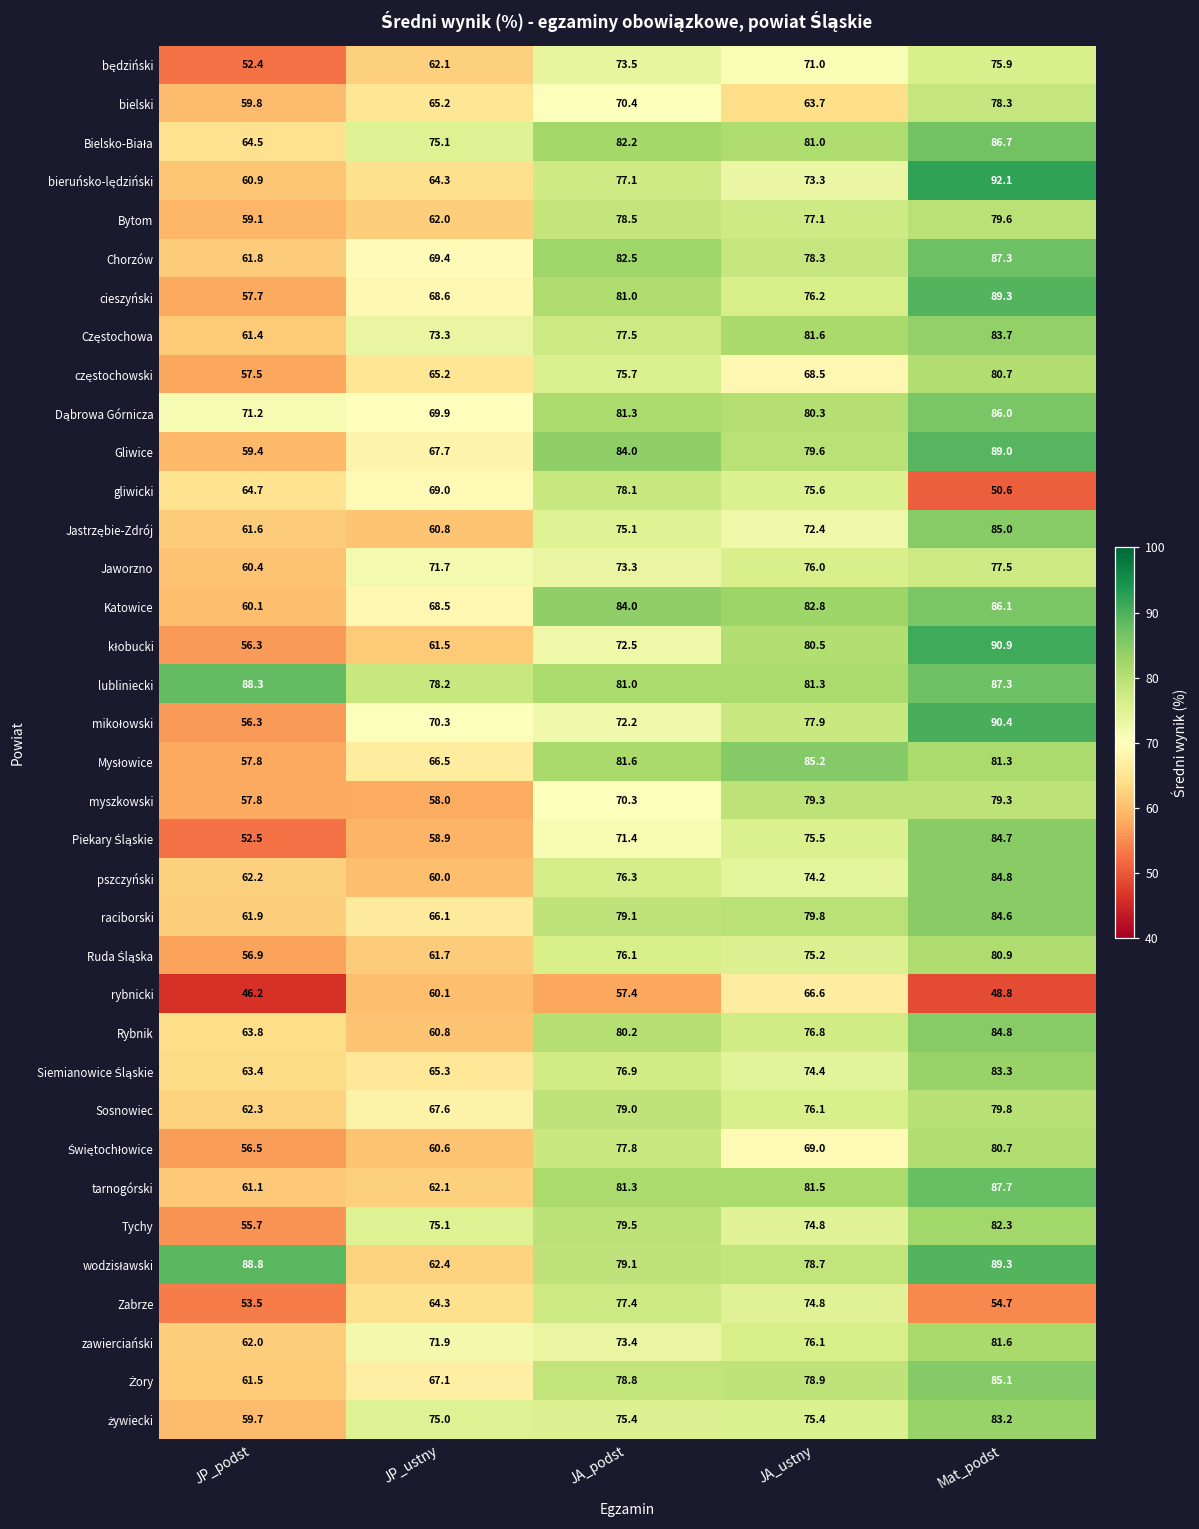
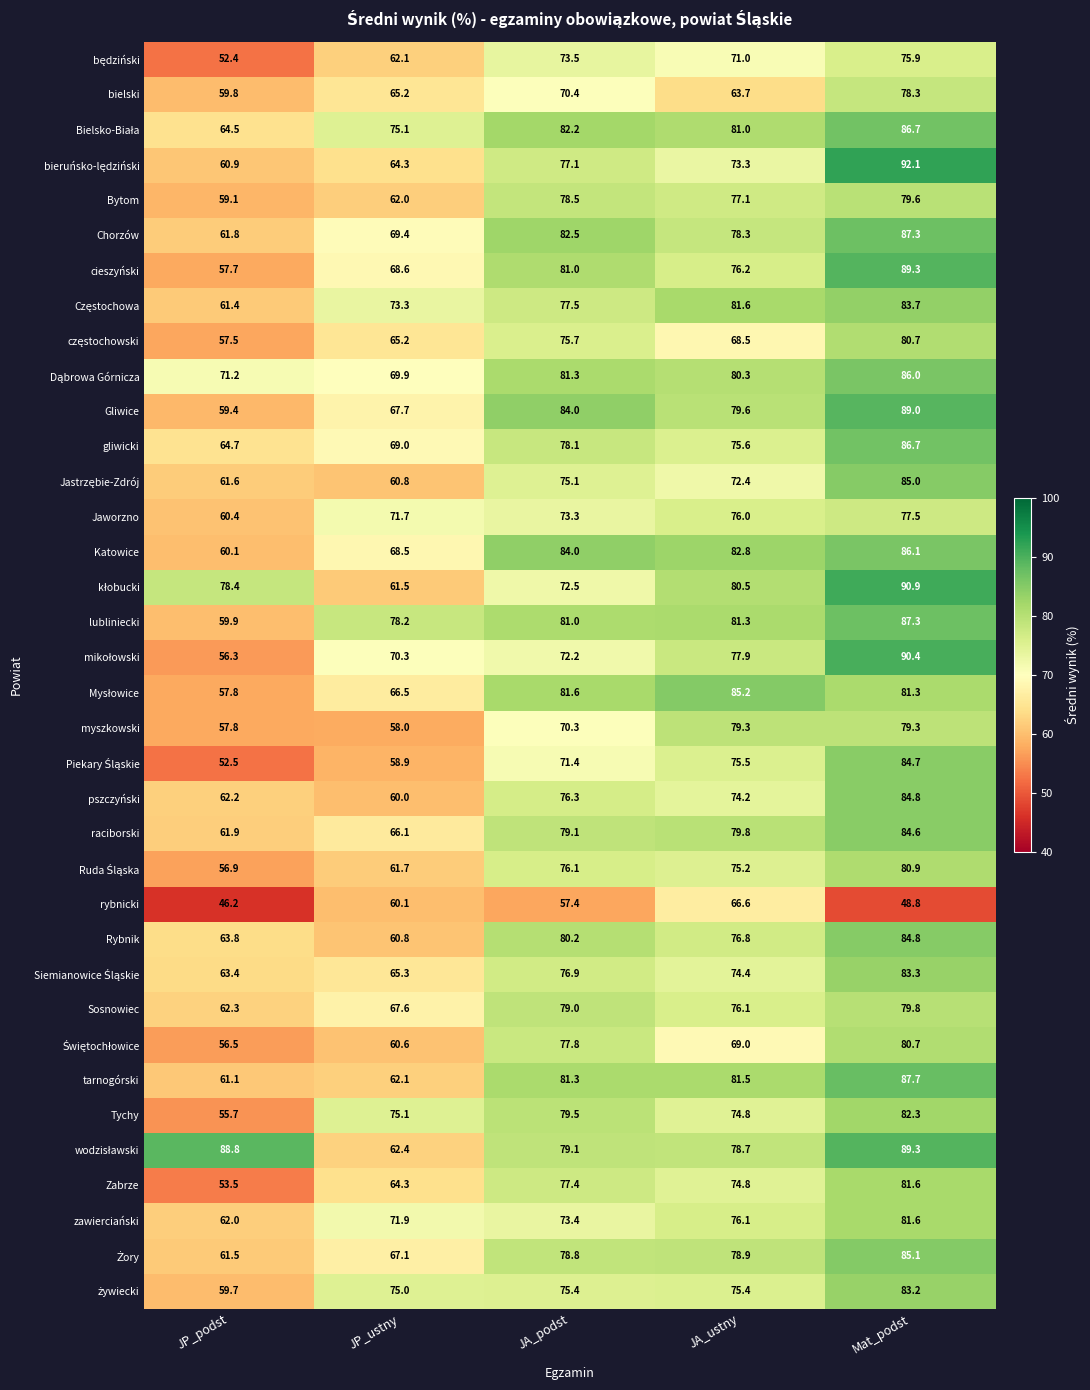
  {
    "będziński": {
      "JP_podst": 52.4,
      "JP_ustny": 62.1,
      "JA_podst": 73.5,
      "JA_ustny": 71.0,
      "Mat_podst": 75.9
    },
    "bielski": {
      "JP_podst": 59.8,
      "JP_ustny": 65.2,
      "JA_podst": 70.4,
      "JA_ustny": 63.7,
      "Mat_podst": 78.3
    },
    "Bielsko-Biała": {
      "JP_podst": 64.5,
      "JP_ustny": 75.1,
      "JA_podst": 82.2,
      "JA_ustny": 81.0,
      "Mat_podst": 86.7
    },
    "bieruńsko-lędziński": {
      "JP_podst": 60.9,
      "JP_ustny": 64.3,
      "JA_podst": 77.1,
      "JA_ustny": 73.3,
      "Mat_podst": 92.1
    },
    "Bytom": {
      "JP_podst": 59.1,
      "JP_ustny": 62.0,
      "JA_podst": 78.5,
      "JA_ustny": 77.1,
      "Mat_podst": 79.6
    },
    "Chorzów": {
      "JP_podst": 61.8,
      "JP_ustny": 69.4,
      "JA_podst": 82.5,
      "JA_ustny": 78.3,
      "Mat_podst": 87.3
    },
    "cieszyński": {
      "JP_podst": 57.7,
      "JP_ustny": 68.6,
      "JA_podst": 81.0,
      "JA_ustny": 76.2,
      "Mat_podst": 89.3
    },
    "Częstochowa": {
      "JP_podst": 61.4,
      "JP_ustny": 73.3,
      "JA_podst": 77.5,
      "JA_ustny": 81.6,
      "Mat_podst": 83.7
    },
    "częstochowski": {
      "JP_podst": 57.5,
      "JP_ustny": 65.2,
      "JA_podst": 75.7,
      "JA_ustny": 68.5,
      "Mat_podst": 80.7
    },
    "Dąbrowa Górnicza": {
      "JP_podst": 71.2,
      "JP_ustny": 69.9,
      "JA_podst": 81.3,
      "JA_ustny": 80.3,
      "Mat_podst": 86.0
    },
    "Gliwice": {
      "JP_podst": 59.4,
      "JP_ustny": 67.7,
      "JA_podst": 84.0,
      "JA_ustny": 79.6,
      "Mat_podst": 89.0
    },
    "gliwicki": {
      "JP_podst": 64.7,
      "JP_ustny": 69.0,
      "JA_podst": 78.1,
      "JA_ustny": 75.6,
-     "Mat_podst": 50.6
+     "Mat_podst": 86.7
    },
    "Jastrzębie-Zdrój": {
      "JP_podst": 61.6,
      "JP_ustny": 60.8,
      "JA_podst": 75.1,
      "JA_ustny": 72.4,
      "Mat_podst": 85.0
    },
    "Jaworzno": {
      "JP_podst": 60.4,
      "JP_ustny": 71.7,
      "JA_podst": 73.3,
      "JA_ustny": 76.0,
      "Mat_podst": 77.5
    },
    "Katowice": {
      "JP_podst": 60.1,
      "JP_ustny": 68.5,
      "JA_podst": 84.0,
      "JA_ustny": 82.8,
      "Mat_podst": 86.1
    },
    "kłobucki": {
-     "JP_podst": 56.3,
+     "JP_podst": 78.4,
      "JP_ustny": 61.5,
      "JA_podst": 72.5,
      "JA_ustny": 80.5,
      "Mat_podst": 90.9
    },
    "lubliniecki": {
-     "JP_podst": 88.3,
+     "JP_podst": 59.9,
      "JP_ustny": 78.2,
      "JA_podst": 81.0,
      "JA_ustny": 81.3,
      "Mat_podst": 87.3
    },
    "mikołowski": {
      "JP_podst": 56.3,
      "JP_ustny": 70.3,
      "JA_podst": 72.2,
      "JA_ustny": 77.9,
      "Mat_podst": 90.4
    },
    "Mysłowice": {
      "JP_podst": 57.8,
      "JP_ustny": 66.5,
      "JA_podst": 81.6,
      "JA_ustny": 85.2,
      "Mat_podst": 81.3
    },
    "myszkowski": {
      "JP_podst": 57.8,
      "JP_ustny": 58.0,
      "JA_podst": 70.3,
      "JA_ustny": 79.3,
      "Mat_podst": 79.3
    },
    "Piekary Śląskie": {
      "JP_podst": 52.5,
      "JP_ustny": 58.9,
      "JA_podst": 71.4,
      "JA_ustny": 75.5,
      "Mat_podst": 84.7
    },
    "pszczyński": {
      "JP_podst": 62.2,
      "JP_ustny": 60.0,
      "JA_podst": 76.3,
      "JA_ustny": 74.2,
      "Mat_podst": 84.8
    },
    "raciborski": {
      "JP_podst": 61.9,
      "JP_ustny": 66.1,
      "JA_podst": 79.1,
      "JA_ustny": 79.8,
      "Mat_podst": 84.6
    },
    "Ruda Śląska": {
      "JP_podst": 56.9,
      "JP_ustny": 61.7,
      "JA_podst": 76.1,
      "JA_ustny": 75.2,
      "Mat_podst": 80.9
    },
    "rybnicki": {
      "JP_podst": 46.2,
      "JP_ustny": 60.1,
      "JA_podst": 57.4,
      "JA_ustny": 66.6,
      "Mat_podst": 48.8
    },
    "Rybnik": {
      "JP_podst": 63.8,
      "JP_ustny": 60.8,
      "JA_podst": 80.2,
      "JA_ustny": 76.8,
      "Mat_podst": 84.8
    },
    "Siemianowice Śląskie": {
      "JP_podst": 63.4,
      "JP_ustny": 65.3,
      "JA_podst": 76.9,
      "JA_ustny": 74.4,
      "Mat_podst": 83.3
    },
    "Sosnowiec": {
      "JP_podst": 62.3,
      "JP_ustny": 67.6,
      "JA_podst": 79.0,
      "JA_ustny": 76.1,
      "Mat_podst": 79.8
    },
    "Świętochłowice": {
      "JP_podst": 56.5,
      "JP_ustny": 60.6,
      "JA_podst": 77.8,
      "JA_ustny": 69.0,
      "Mat_podst": 80.7
    },
    "tarnogórski": {
      "JP_podst": 61.1,
      "JP_ustny": 62.1,
      "JA_podst": 81.3,
      "JA_ustny": 81.5,
      "Mat_podst": 87.7
    },
    "Tychy": {
      "JP_podst": 55.7,
      "JP_ustny": 75.1,
      "JA_podst": 79.5,
      "JA_ustny": 74.8,
      "Mat_podst": 82.3
    },
    "wodzisławski": {
      "JP_podst": 88.8,
      "JP_ustny": 62.4,
      "JA_podst": 79.1,
      "JA_ustny": 78.7,
      "Mat_podst": 89.3
    },
    "Zabrze": {
      "JP_podst": 53.5,
      "JP_ustny": 64.3,
      "JA_podst": 77.4,
      "JA_ustny": 74.8,
-     "Mat_podst": 54.7
+     "Mat_podst": 81.6
    },
    "zawierciański": {
      "JP_podst": 62.0,
      "JP_ustny": 71.9,
      "JA_podst": 73.4,
      "JA_ustny": 76.1,
      "Mat_podst": 81.6
    },
    "Żory": {
      "JP_podst": 61.5,
      "JP_ustny": 67.1,
      "JA_podst": 78.8,
      "JA_ustny": 78.9,
      "Mat_podst": 85.1
    },
    "żywiecki": {
      "JP_podst": 59.7,
      "JP_ustny": 75.0,
      "JA_podst": 75.4,
      "JA_ustny": 75.4,
      "Mat_podst": 83.2
    }
  }
